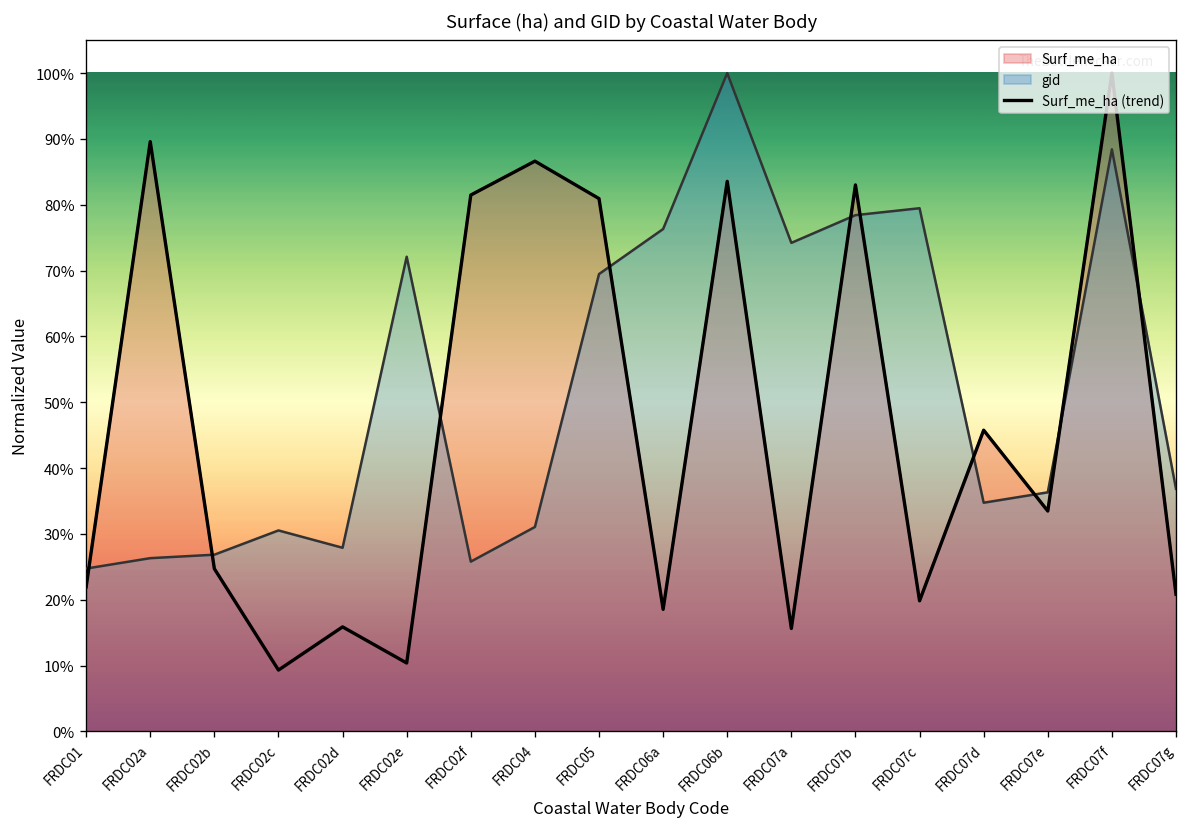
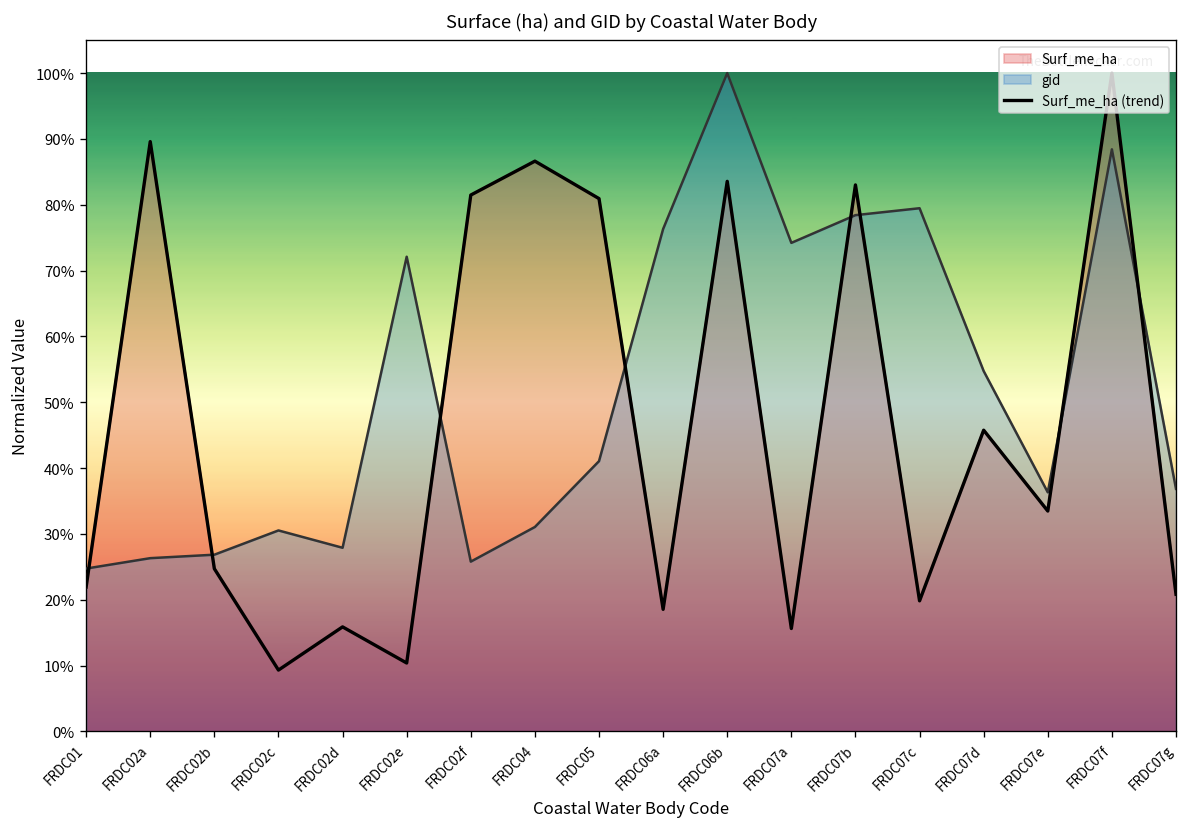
  {
    "Surf_me_ha": {
      "FRDC01": "22%",
      "FRDC02a": "90%",
      "FRDC02b": "25%",
      "FRDC02c": "9%",
      "FRDC02d": "16%",
      "FRDC02e": "10%",
      "FRDC02f": "81%",
      "FRDC04": "87%",
      "FRDC05": "81%",
      "FRDC06a": "19%",
      "FRDC06b": "84%",
      "FRDC07a": "16%",
      "FRDC07b": "83%",
      "FRDC07c": "20%",
      "FRDC07d": "46%",
      "FRDC07e": "33%",
      "FRDC07g": "21%"
    },
    "gid": {
      "FRDC01": "25%",
      "FRDC02a": "26%",
      "FRDC02b": "27%",
      "FRDC02c": "31%",
      "FRDC02d": "28%",
      "FRDC02e": "72%",
      "FRDC02f": "26%",
      "FRDC04": "31%",
-     "FRDC05": "69%",
+     "FRDC05": "41%",
      "FRDC06a": "76%",
      "FRDC06b": "100%",
      "FRDC07a": "74%",
      "FRDC07b": "78%",
      "FRDC07c": "79%",
-     "FRDC07d": "35%",
+     "FRDC07d": "55%",
      "FRDC07e": "36%",
      "FRDC07f": "88%",
      "FRDC07g": "37%"
    }
  }
